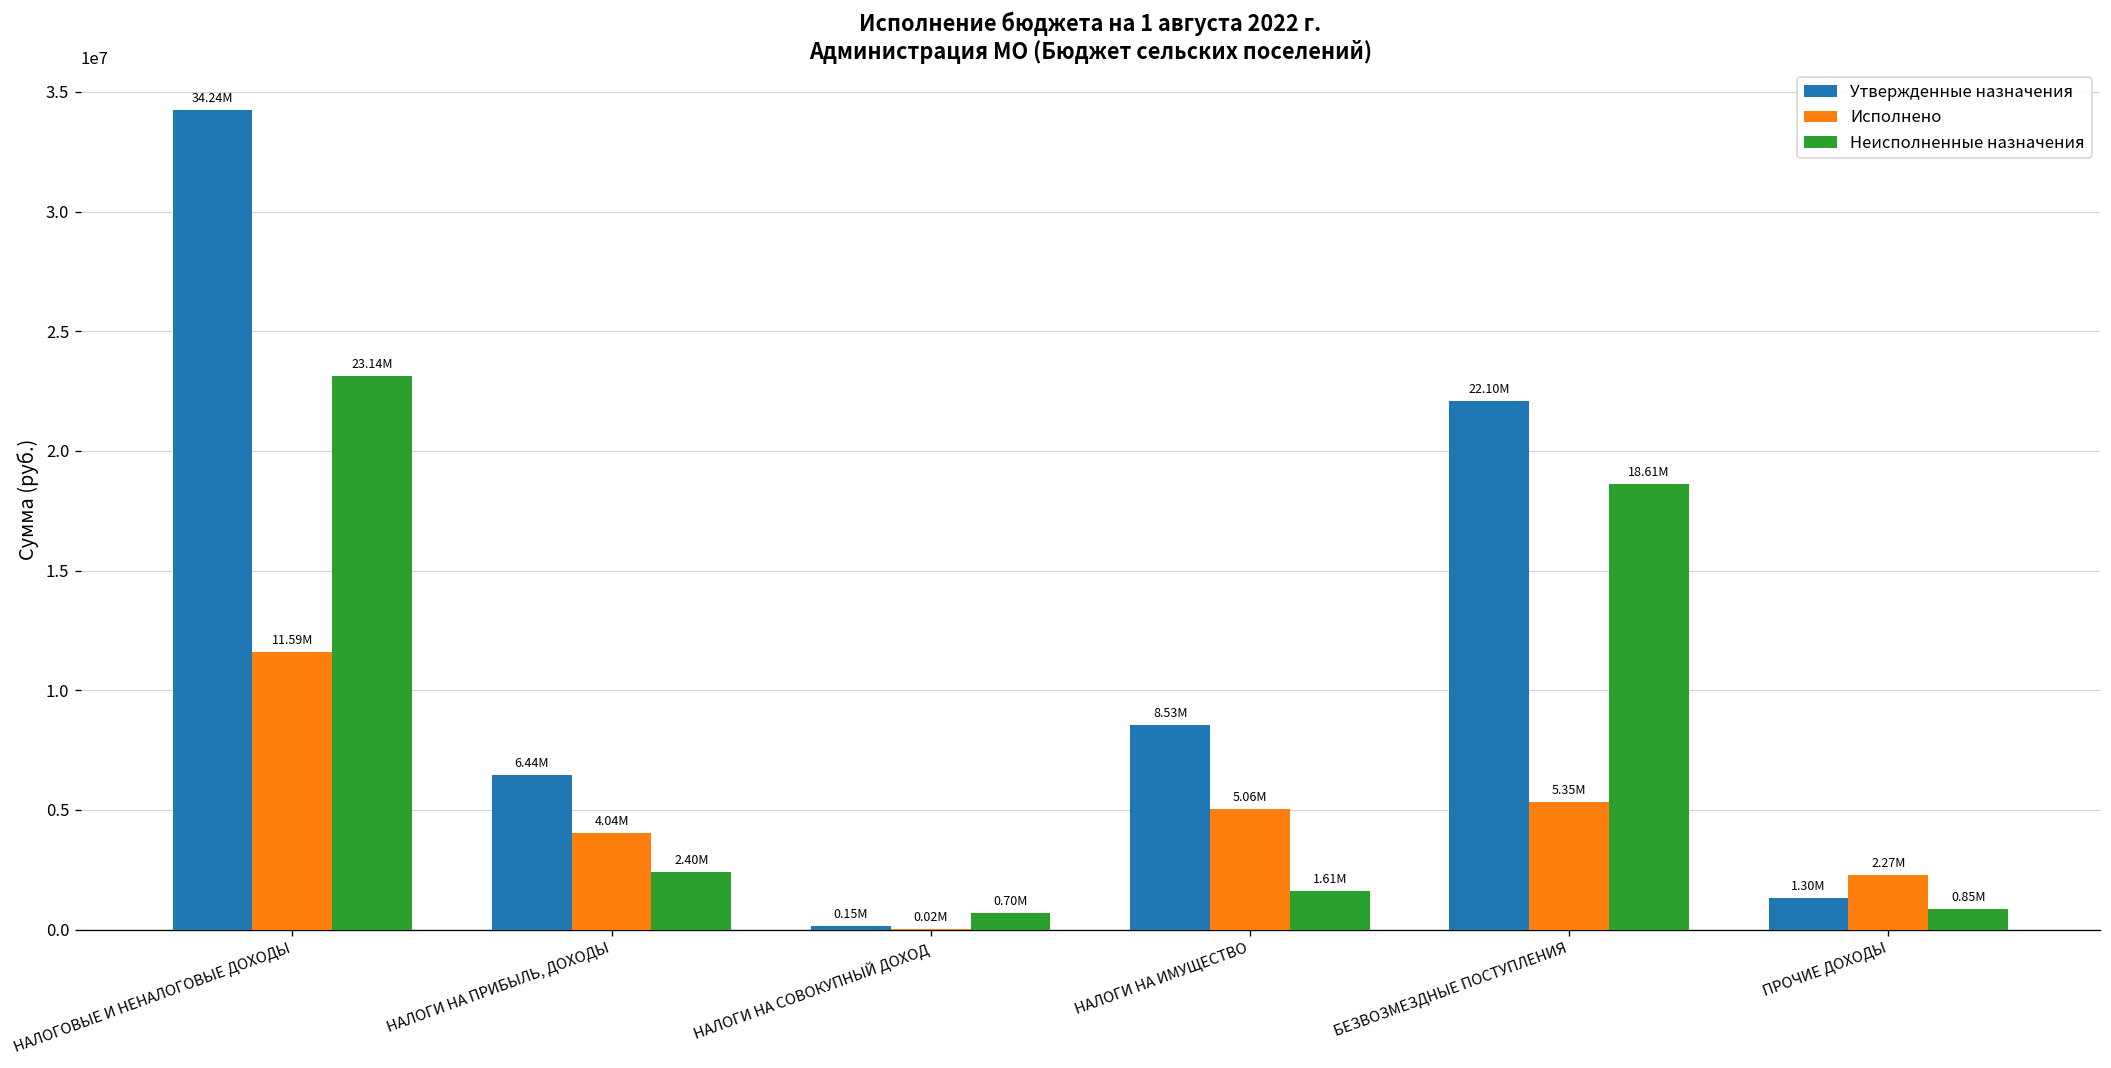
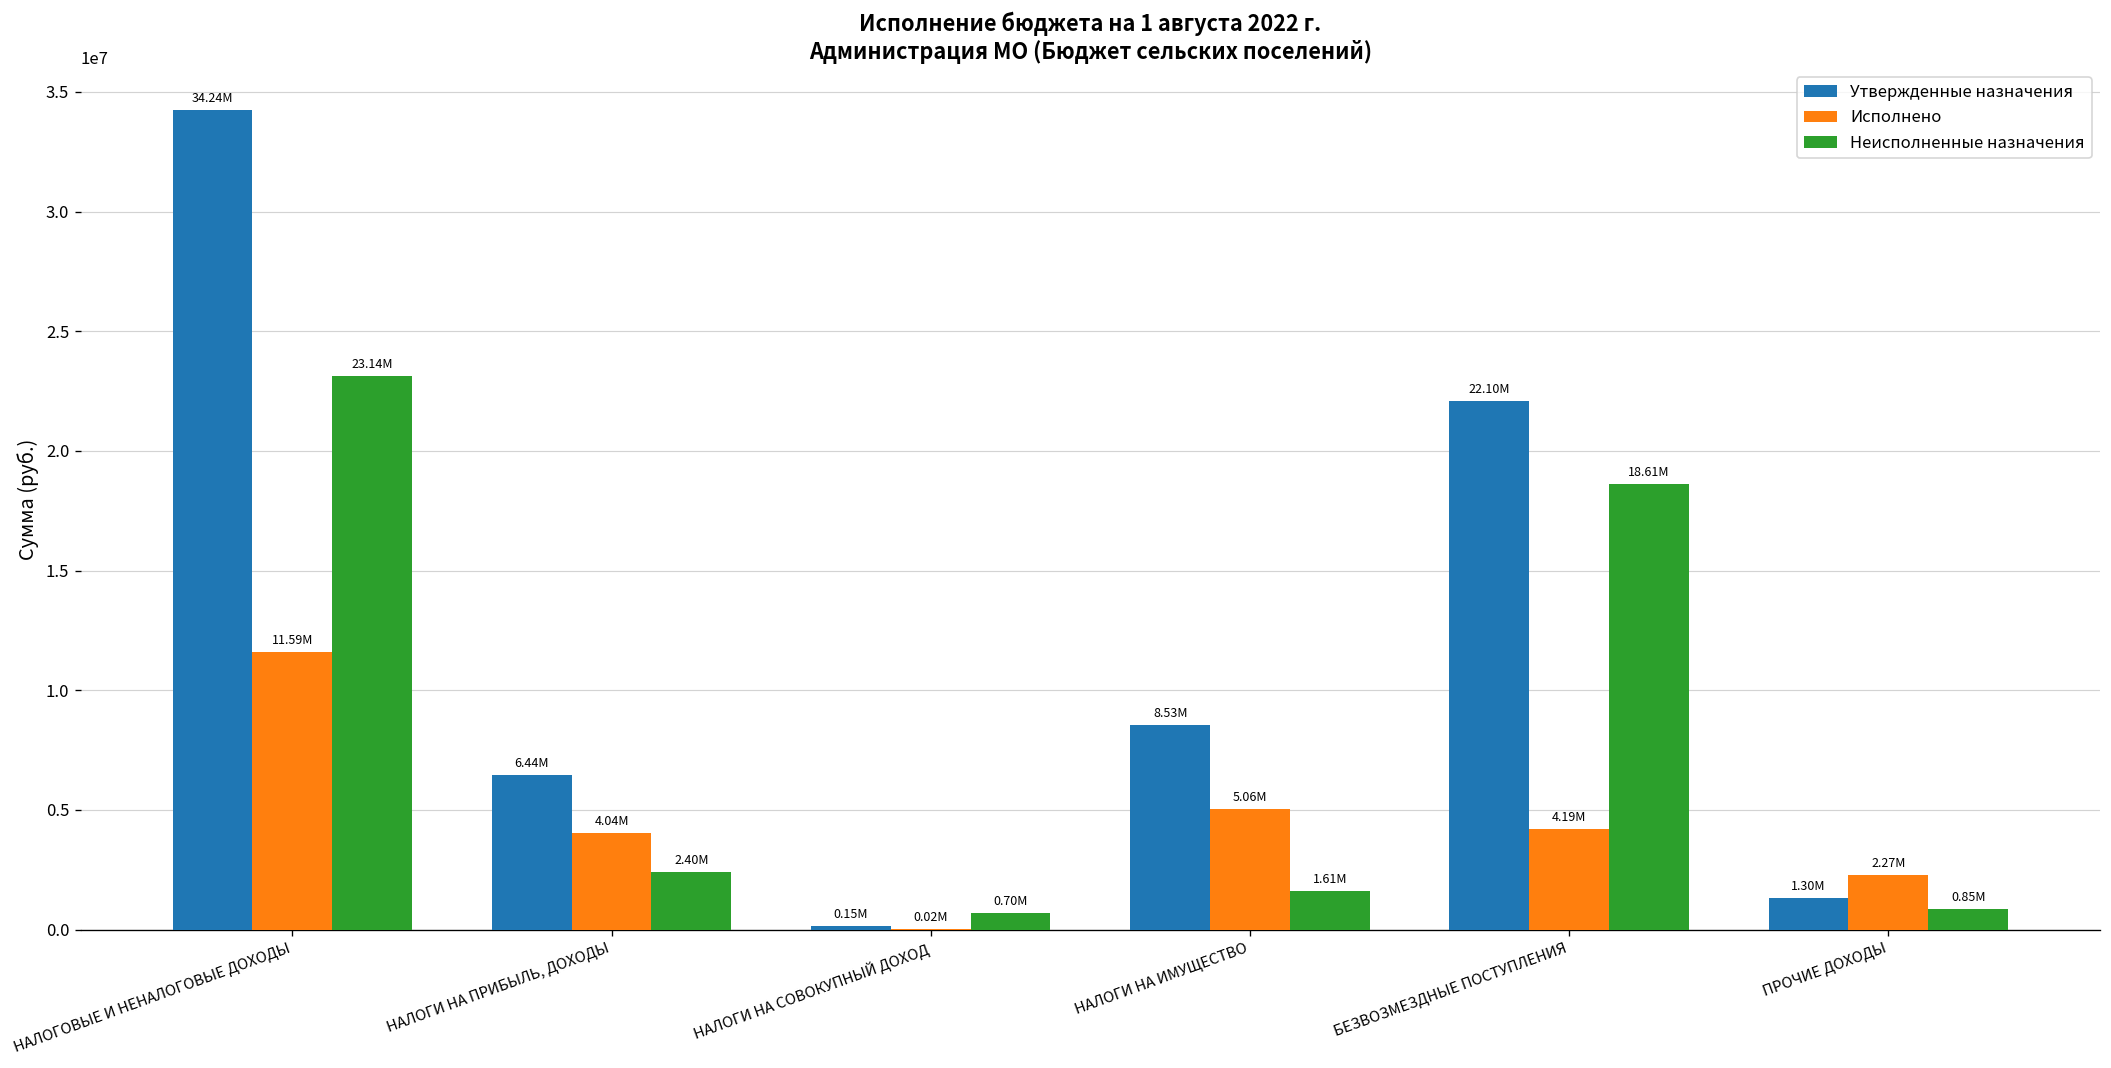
  {
    "Утвержденные назначения": {
      "НАЛОГОВЫЕ И НЕНАЛОГОВЫЕ ДОХОДЫ": "34.24M",
      "НАЛОГИ НА ПРИБЫЛЬ, ДОХОДЫ": "6.44M",
      "НАЛОГИ НА СОВОКУПНЫЙ ДОХОД": "0.15M",
      "НАЛОГИ НА ИМУЩЕСТВО": "8.53M",
      "БЕЗВОЗМЕЗДНЫЕ ПОСТУПЛЕНИЯ": "22.10M",
      "ПРОЧИЕ ДОХОДЫ": "1.30M"
    },
    "Исполнено": {
      "НАЛОГОВЫЕ И НЕНАЛОГОВЫЕ ДОХОДЫ": "11.59M",
      "НАЛОГИ НА ПРИБЫЛЬ, ДОХОДЫ": "4.04M",
      "НАЛОГИ НА СОВОКУПНЫЙ ДОХОД": "0.02M",
      "НАЛОГИ НА ИМУЩЕСТВО": "5.06M",
-     "БЕЗВОЗМЕЗДНЫЕ ПОСТУПЛЕНИЯ": "5.35M",
+     "БЕЗВОЗМЕЗДНЫЕ ПОСТУПЛЕНИЯ": "4.19M",
      "ПРОЧИЕ ДОХОДЫ": "2.27M"
    },
    "Неисполненные назначения": {
      "НАЛОГОВЫЕ И НЕНАЛОГОВЫЕ ДОХОДЫ": "23.14M",
      "НАЛОГИ НА ПРИБЫЛЬ, ДОХОДЫ": "2.40M",
      "НАЛОГИ НА СОВОКУПНЫЙ ДОХОД": "0.70M",
      "НАЛОГИ НА ИМУЩЕСТВО": "1.61M",
      "БЕЗВОЗМЕЗДНЫЕ ПОСТУПЛЕНИЯ": "18.61M",
      "ПРОЧИЕ ДОХОДЫ": "0.85M"
    }
  }
